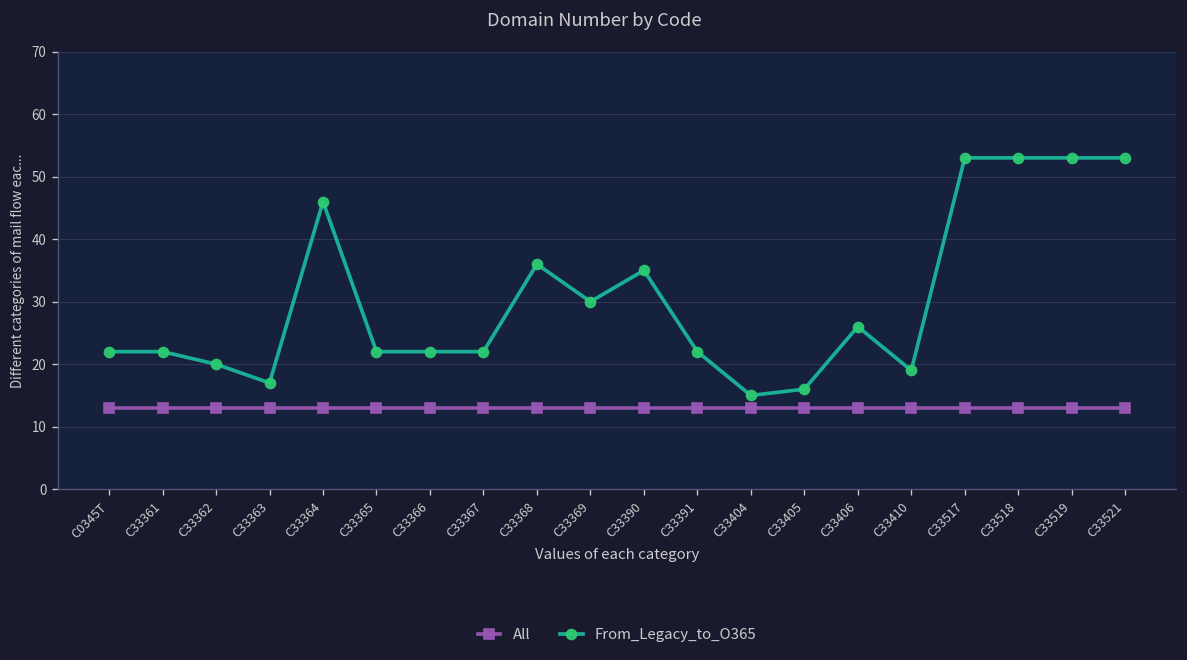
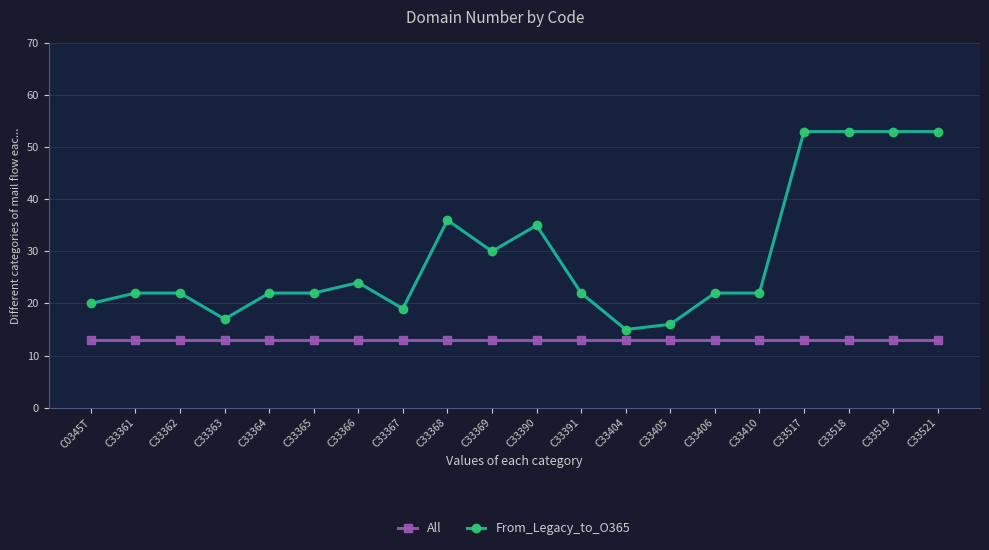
  {
    "All": {
      "C0345T": 13,
      "C33361": 13,
      "C33362": 13,
      "C33363": 13,
      "C33364": 13,
      "C33365": 13,
      "C33366": 13,
      "C33367": 13,
      "C33368": 13,
      "C33369": 13,
      "C33390": 13,
      "C33391": 13,
      "C33404": 13,
      "C33405": 13,
      "C33406": 13,
      "C33410": 13,
      "C33517": 13,
      "C33518": 13,
      "C33519": 13,
      "C33521": 13
    },
    "From_Legacy_to_O365": {
-     "C0345T": 22,
+     "C0345T": 20,
      "C33361": 22,
-     "C33362": 20,
+     "C33362": 22,
      "C33363": 17,
-     "C33364": 46,
+     "C33364": 22,
      "C33365": 22,
-     "C33366": 22,
-     "C33367": 22,
+     "C33366": 24,
+     "C33367": 19,
      "C33368": 36,
      "C33369": 30,
      "C33390": 35,
      "C33391": 22,
      "C33404": 15,
      "C33405": 16,
-     "C33406": 26,
-     "C33410": 19,
+     "C33406": 22,
+     "C33410": 22,
      "C33517": 53,
      "C33518": 53,
      "C33519": 53,
      "C33521": 53
    }
  }
